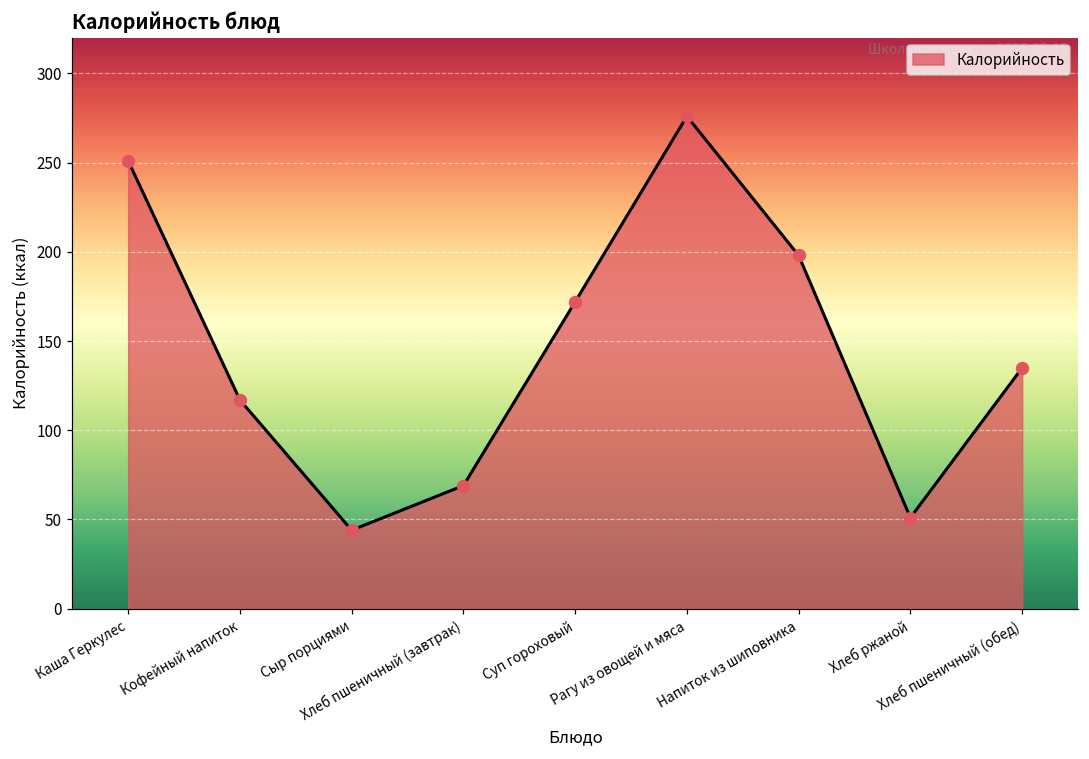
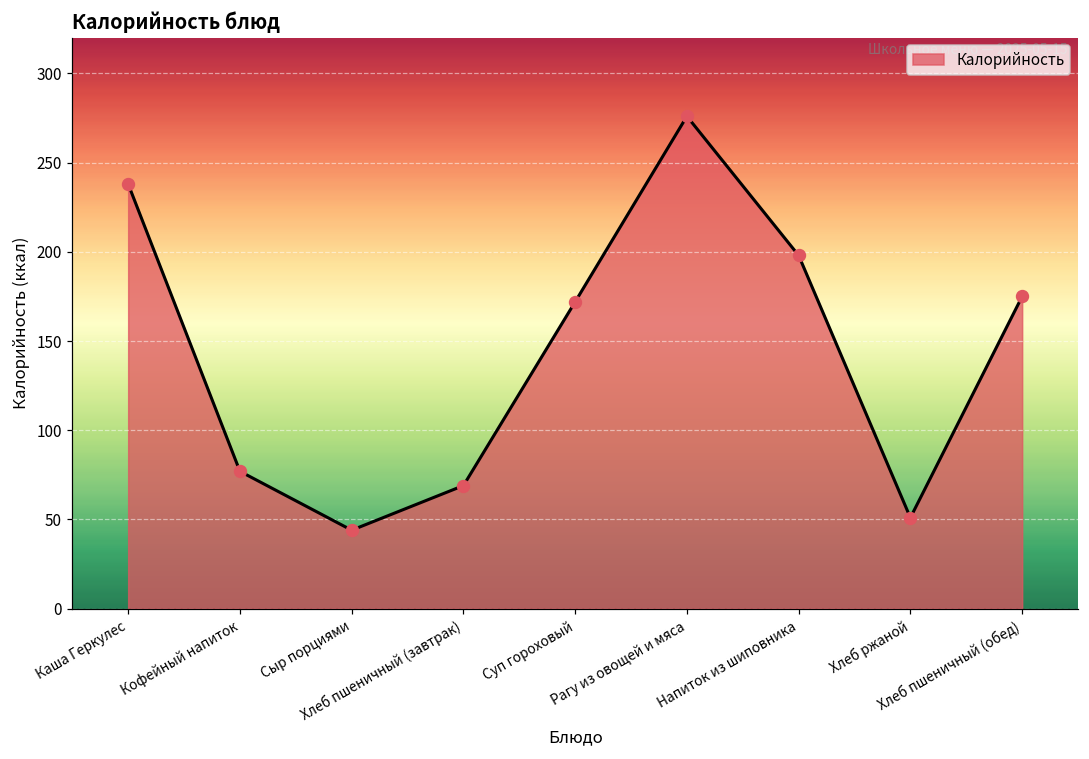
  {
-   "Каша Геркулес": 251,
-   "Кофейный напиток": 117,
+   "Каша Геркулес": 238,
+   "Кофейный напиток": 77,
    "Сыр порциями": 44,
    "Хлеб пшеничный (завтрак)": 69,
    "Суп гороховый": 172,
    "Рагу из овощей и мяса": 276,
    "Напиток из шиповника": 198,
    "Хлеб ржаной": 51,
-   "Хлеб пшеничный (обед)": 135
+   "Хлеб пшеничный (обед)": 175
  }
